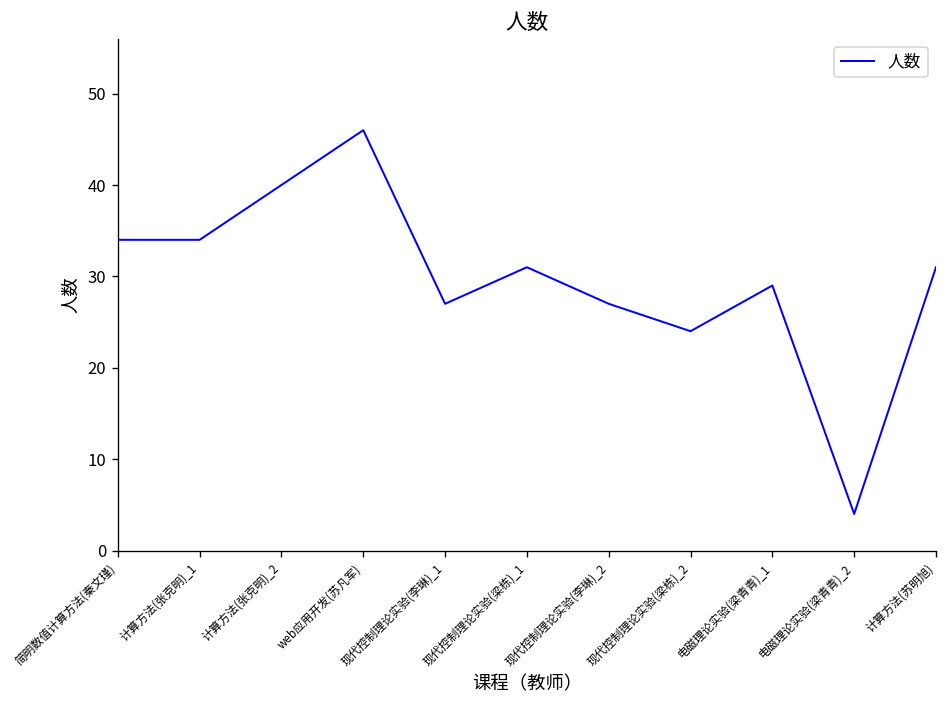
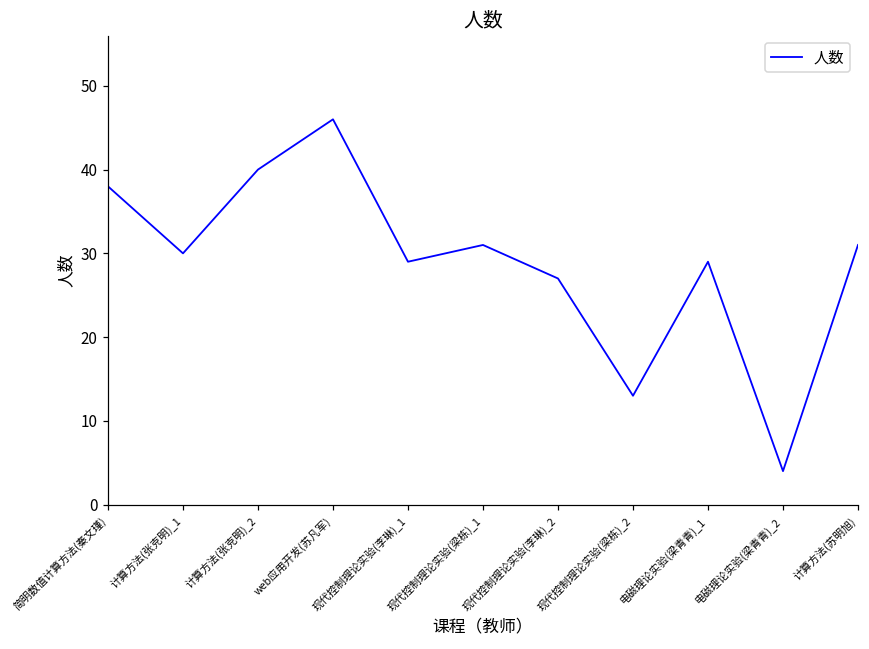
  {
-   "简明数值计算方法(秦文瑾)": 34,
-   "计算方法(张克明)_1": 34,
+   "简明数值计算方法(秦文瑾)": 38,
+   "计算方法(张克明)_1": 30,
    "计算方法(张克明)_2": 40,
    "web应用开发(苏凡军)": 46,
-   "现代控制理论实验(李琳)_1": 27,
+   "现代控制理论实验(李琳)_1": 29,
    "现代控制理论实验(梁栋)_1": 31,
    "现代控制理论实验(李琳)_2": 27,
-   "现代控制理论实验(梁栋)_2": 24,
+   "现代控制理论实验(梁栋)_2": 13,
    "电磁理论实验(梁青青)_1": 29,
    "电磁理论实验(梁青青)_2": 4,
    "计算方法(苏明旭)": 31
  }
